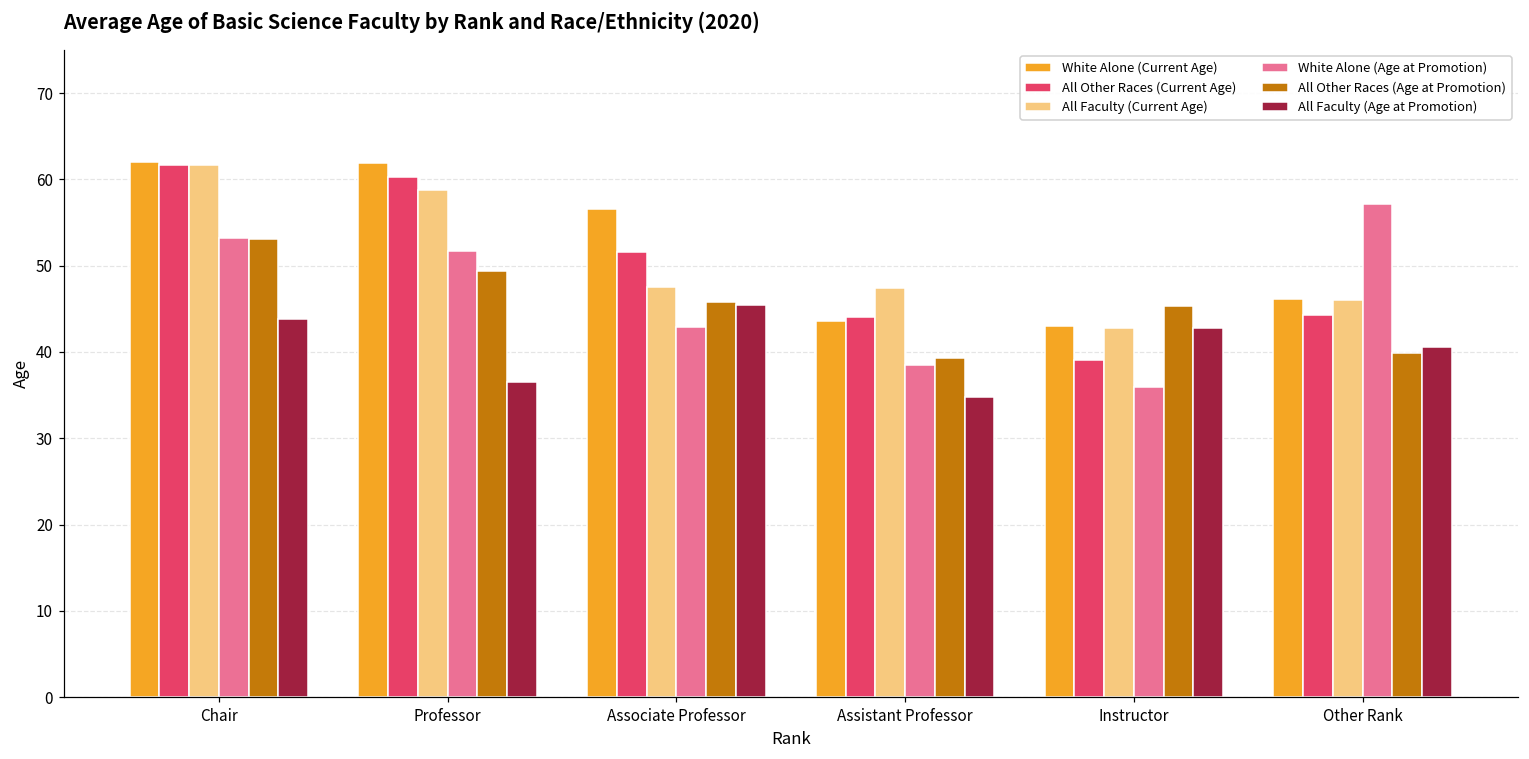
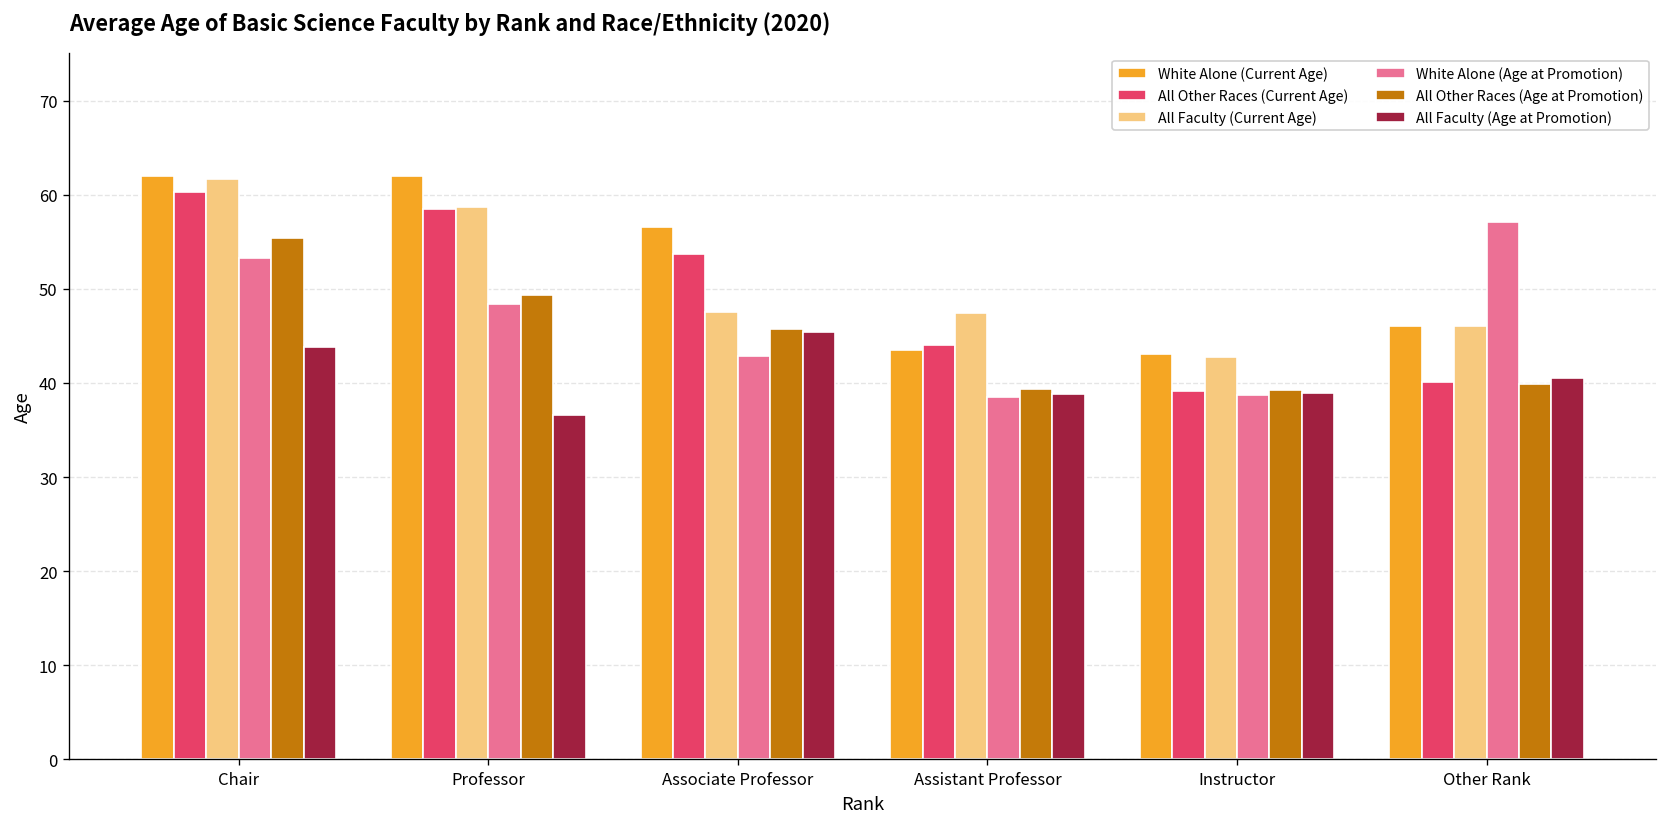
  {
    "White Alone (Current Age)": {
      "Chair": 62,
      "Professor": 62,
      "Associate Professor": 57,
      "Assistant Professor": 44,
      "Instructor": 43,
      "Other Rank": 46
    },
    "All Other Races (Current Age)": {
-     "Chair": 62,
-     "Professor": 60,
-     "Associate Professor": 52,
+     "Chair": 60,
+     "Professor": 58,
+     "Associate Professor": 54,
      "Assistant Professor": 44,
      "Instructor": 39,
-     "Other Rank": 44
+     "Other Rank": 40
    },
    "All Faculty (Current Age)": {
      "Chair": 62,
      "Professor": 59,
      "Associate Professor": 48,
      "Assistant Professor": 47,
      "Instructor": 43,
      "Other Rank": 46
    },
    "White Alone (Age at Promotion)": {
      "Chair": 53,
-     "Professor": 52,
+     "Professor": 48,
      "Associate Professor": 43,
      "Assistant Professor": 38,
-     "Instructor": 36,
+     "Instructor": 39,
      "Other Rank": 57
    },
    "All Other Races (Age at Promotion)": {
-     "Chair": 53,
+     "Chair": 55,
      "Professor": 49,
      "Associate Professor": 46,
      "Assistant Professor": 39,
-     "Instructor": 45,
+     "Instructor": 39,
      "Other Rank": 40
    },
    "All Faculty (Age at Promotion)": {
      "Chair": 44,
      "Professor": 37,
      "Associate Professor": 45,
-     "Assistant Professor": 35,
-     "Instructor": 43,
+     "Assistant Professor": 39,
+     "Instructor": 39,
      "Other Rank": 41
    }
  }
